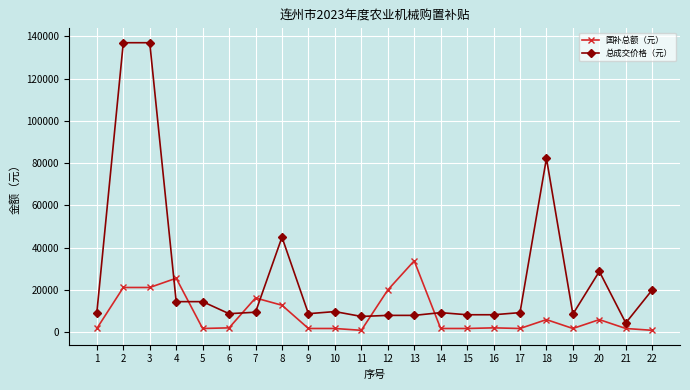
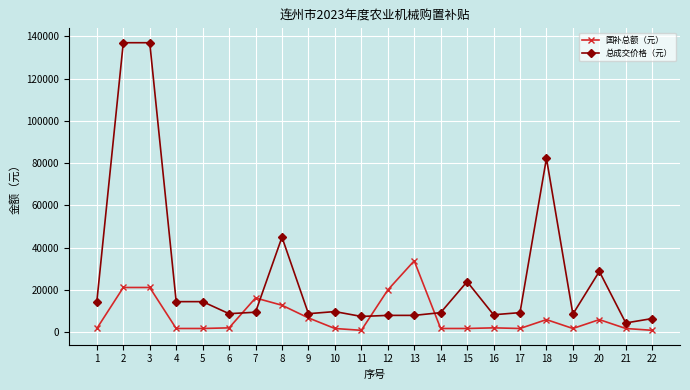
  {
    "国补总额（元）": {
      "1": 2000,
      "2": 21000,
      "3": 21000,
-     "4": 26000,
+     "4": 2000,
      "5": 2000,
      "6": 2000,
      "7": 16000,
      "8": 13000,
-     "9": 2000,
+     "9": 7000,
      "10": 2000,
      "11": 1000,
      "12": 20000,
      "13": 34000,
      "14": 2000,
      "15": 2000,
      "16": 2000,
      "17": 2000,
      "18": 6000,
      "19": 2000,
      "20": 6000,
      "21": 2000,
      "22": 1000
    },
    "总成交价格（元）": {
-     "1": 9000,
+     "1": 15000,
      "2": 137000,
      "3": 137000,
      "4": 15000,
      "5": 15000,
      "6": 9000,
      "7": 10000,
      "8": 45000,
      "9": 9000,
      "10": 10000,
      "11": 8000,
      "12": 8000,
      "13": 8000,
      "14": 9000,
-     "15": 8000,
+     "15": 24000,
      "16": 8000,
      "17": 9000,
      "18": 82000,
      "19": 9000,
      "20": 29000,
      "21": 4000,
-     "22": 20000
+     "22": 7000
    }
  }
